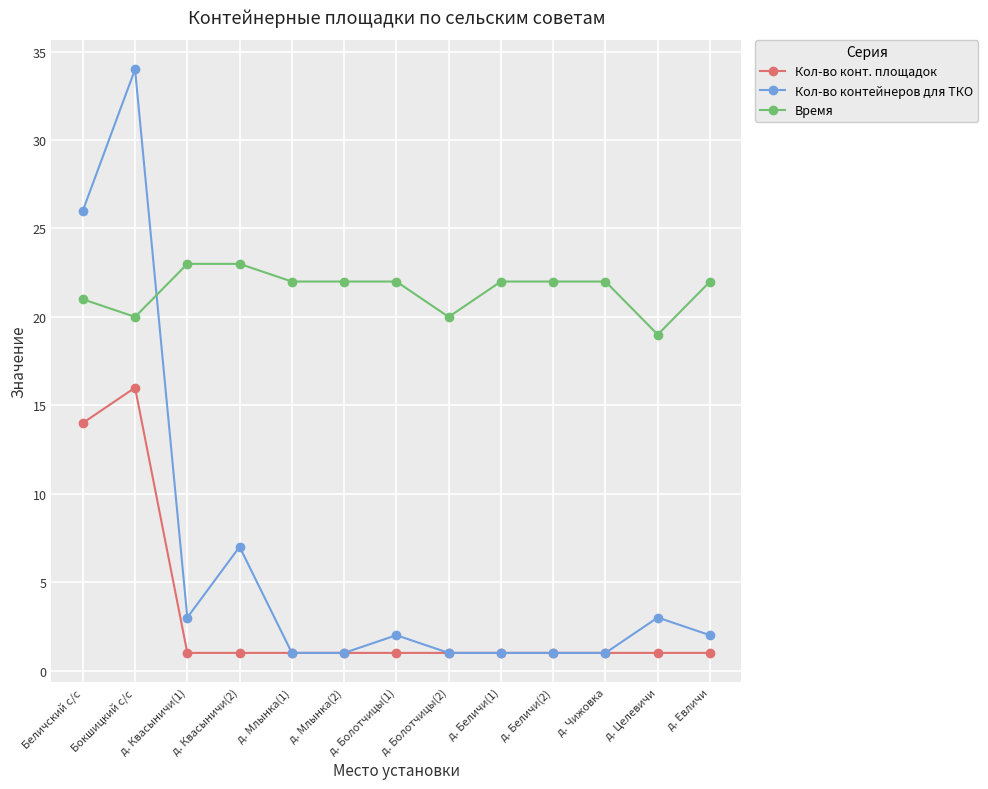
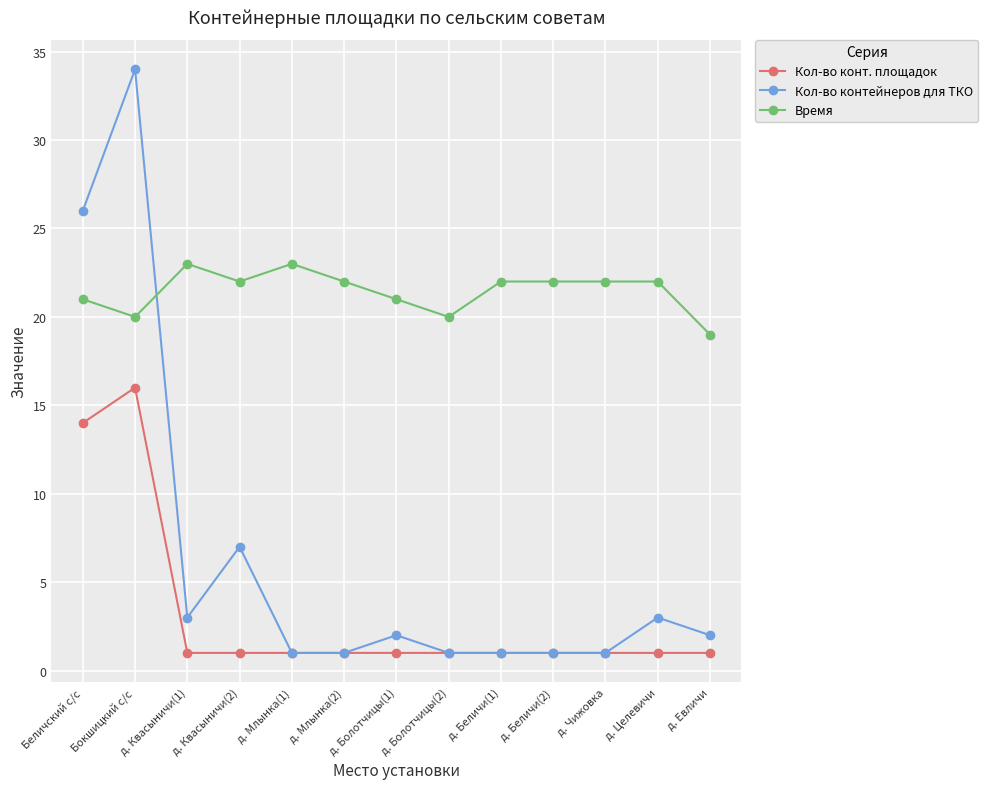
  {
    "Кол-во конт. площадок": {
      "Беличский с/с": 14,
      "Бокшицкий с/с": 16,
      "д. Квасыничи(1)": 1,
      "д. Квасыничи(2)": 1,
      "д. Болотчицы(1)": 1,
      "д. Целевичи": 1,
      "д. Евличи": 1
    },
    "Кол-во контейнеров для ТКО": {
      "Беличский с/с": 26,
      "Бокшицкий с/с": 34,
      "д. Квасыничи(1)": 3,
      "д. Квасыничи(2)": 7,
      "д. Болотчицы(1)": 2,
      "д. Целевичи": 3,
      "д. Евличи": 2
    },
    "Время": {
      "Беличский с/с": 21,
      "Бокшицкий с/с": 20,
      "д. Квасыничи(1)": 23,
-     "д. Квасыничи(2)": 23,
-     "д. Млынка(1)": 22,
+     "д. Квасыничи(2)": 22,
+     "д. Млынка(1)": 23,
      "д. Млынка(2)": 22,
-     "д. Болотчицы(1)": 22,
+     "д. Болотчицы(1)": 21,
      "д. Болотчицы(2)": 20,
      "д. Беличи(1)": 22,
      "д. Беличи(2)": 22,
      "д. Чижовка": 22,
-     "д. Целевичи": 19,
-     "д. Евличи": 22
+     "д. Целевичи": 22,
+     "д. Евличи": 19
    }
  }
